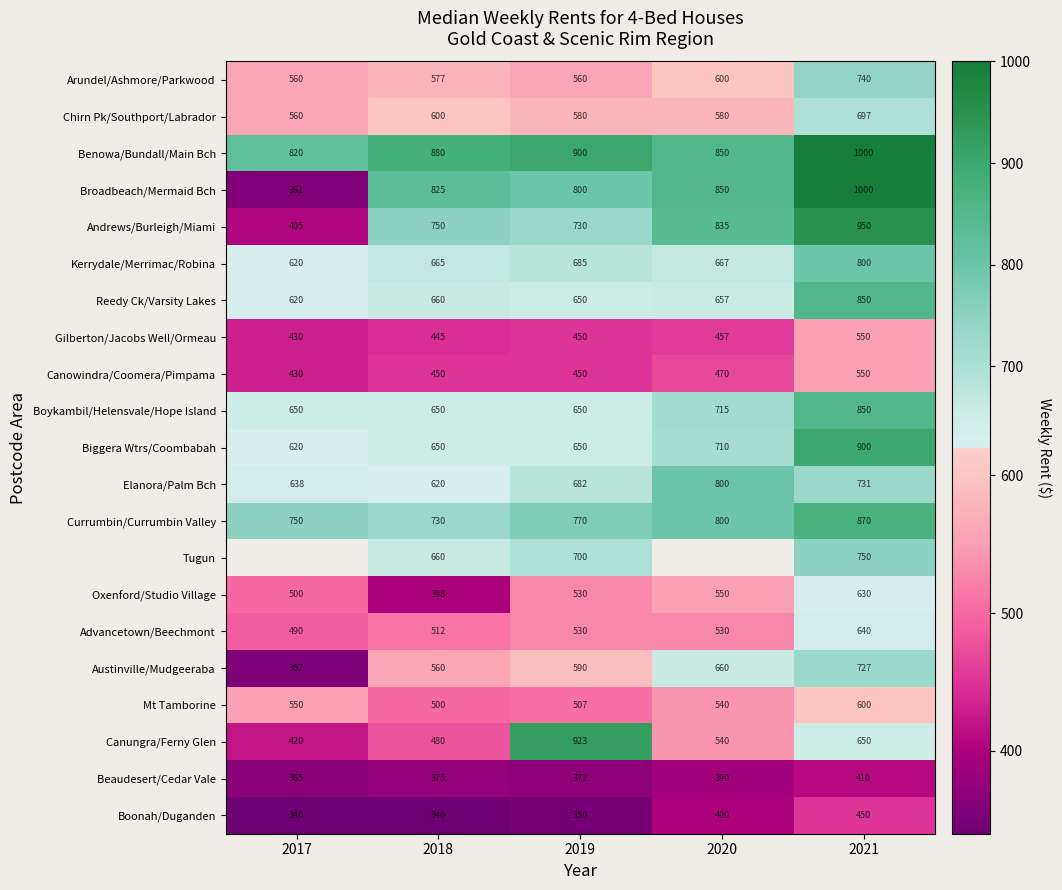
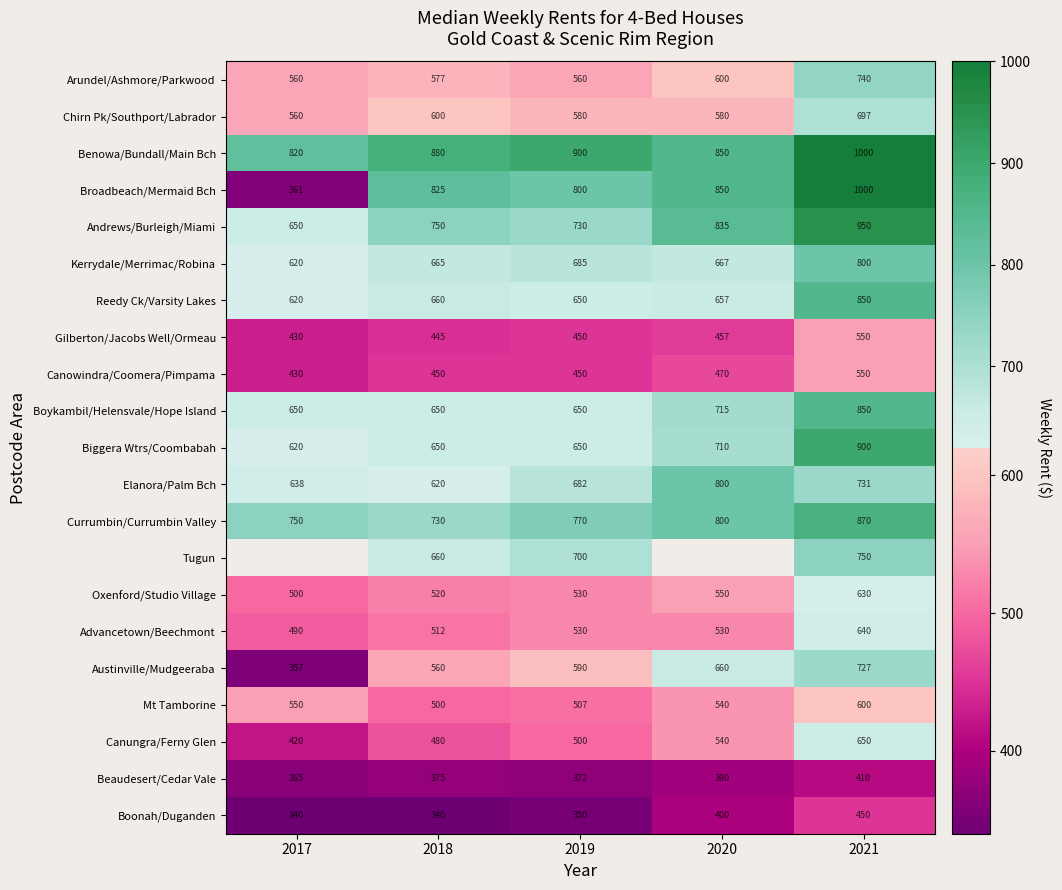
  {
    "Arundel/Ashmore/Parkwood": {
      "2017": 560,
      "2018": 577,
      "2019": 560,
      "2020": 600,
      "2021": 740
    },
    "Chirn Pk/Southport/Labrador": {
      "2017": 560,
      "2018": 600,
      "2019": 580,
      "2020": 580,
      "2021": 697
    },
    "Benowa/Bundall/Main Bch": {
      "2017": 820,
      "2018": 880,
      "2019": 900,
      "2020": 850,
      "2021": 1000
    },
    "Broadbeach/Mermaid Bch": {
      "2017": 361,
      "2018": 825,
      "2019": 800,
      "2020": 850,
      "2021": 1000
    },
    "Andrews/Burleigh/Miami": {
-     "2017": 405,
+     "2017": 650,
      "2018": 750,
      "2019": 730,
      "2020": 835,
      "2021": 950
    },
    "Kerrydale/Merrimac/Robina": {
      "2017": 620,
      "2018": 665,
      "2019": 685,
      "2020": 667,
      "2021": 800
    },
    "Reedy Ck/Varsity Lakes": {
      "2017": 620,
      "2018": 660,
      "2019": 650,
      "2020": 657,
      "2021": 850
    },
    "Gilberton/Jacobs Well/Ormeau": {
      "2017": 430,
      "2018": 445,
      "2019": 450,
      "2020": 457,
      "2021": 550
    },
    "Canowindra/Coomera/Pimpama": {
      "2017": 430,
      "2018": 450,
      "2019": 450,
      "2020": 470,
      "2021": 550
    },
    "Boykambil/Helensvale/Hope Island": {
      "2017": 650,
      "2018": 650,
      "2019": 650,
      "2020": 715,
      "2021": 850
    },
    "Biggera Wtrs/Coombabah": {
      "2017": 620,
      "2018": 650,
      "2019": 650,
      "2020": 710,
      "2021": 900
    },
    "Elanora/Palm Bch": {
      "2017": 638,
      "2018": 620,
      "2019": 682,
      "2020": 800,
      "2021": 731
    },
    "Currumbin/Currumbin Valley": {
      "2017": 750,
      "2018": 730,
      "2019": 770,
      "2020": 800,
      "2021": 870
    },
    "Tugun": {
      "2018": 660,
      "2019": 700,
      "2021": 750
    },
    "Oxenford/Studio Village": {
      "2017": 500,
-     "2018": 398,
+     "2018": 520,
      "2019": 530,
      "2020": 550,
      "2021": 630
    },
    "Advancetown/Beechmont": {
      "2017": 490,
      "2018": 512,
      "2019": 530,
      "2020": 530,
      "2021": 640
    },
    "Austinville/Mudgeeraba": {
      "2017": 357,
      "2018": 560,
      "2019": 590,
      "2020": 660,
      "2021": 727
    },
    "Mt Tamborine": {
      "2017": 550,
      "2018": 500,
      "2019": 507,
      "2020": 540,
      "2021": 600
    },
    "Canungra/Ferny Glen": {
      "2017": 420,
      "2018": 480,
-     "2019": 923,
+     "2019": 500,
      "2020": 540,
      "2021": 650
    },
    "Beaudesert/Cedar Vale": {
      "2017": 365,
      "2018": 375,
      "2019": 372,
      "2020": 390,
      "2021": 410
    },
    "Boonah/Duganden": {
      "2017": 340,
      "2018": 340,
      "2019": 350,
      "2020": 400,
      "2021": 450
    }
  }
